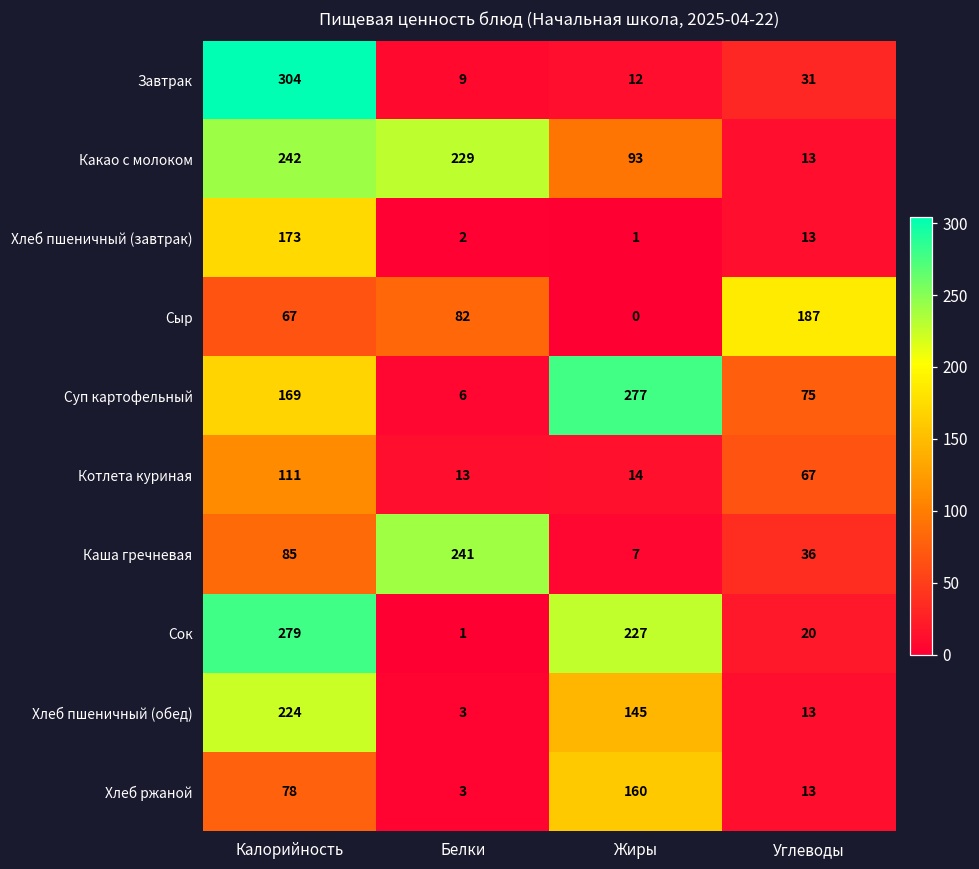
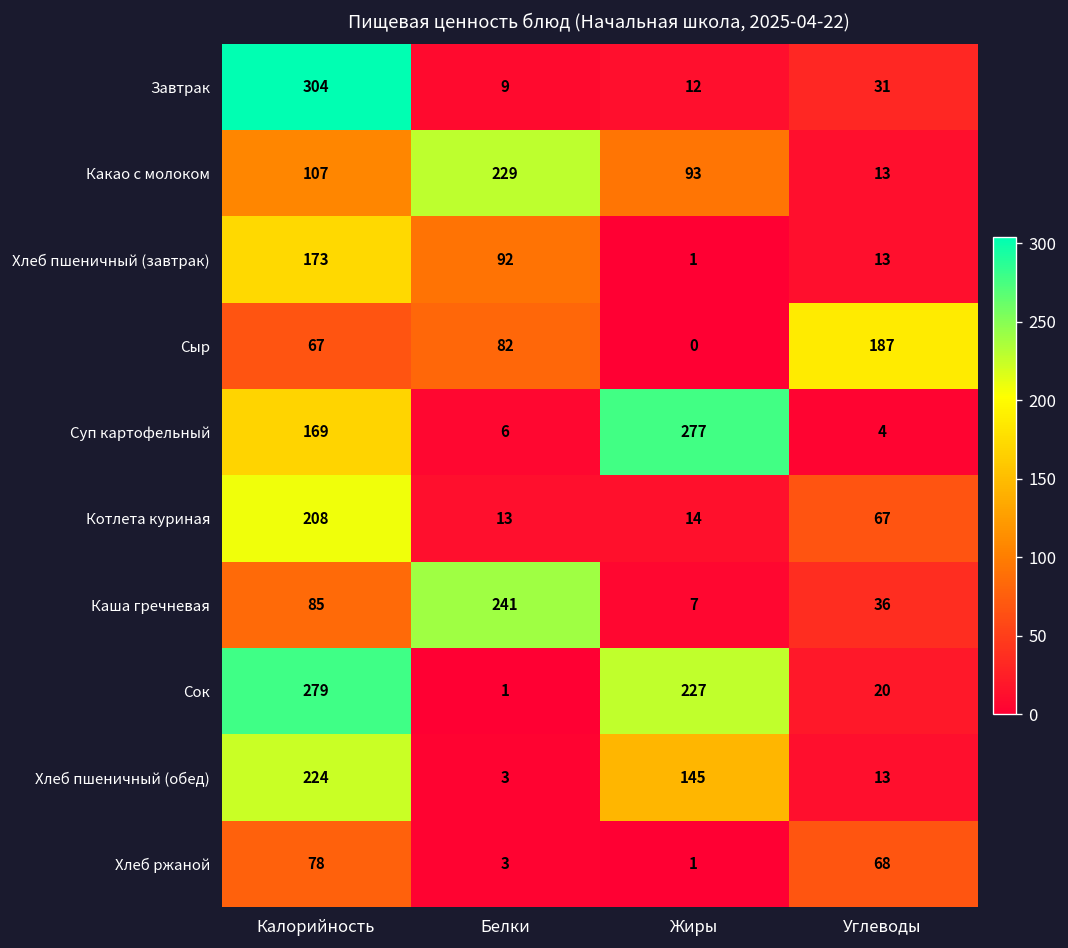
  {
    "Завтрак": {
      "Калорийность": 304,
      "Белки": 9,
      "Жиры": 12,
      "Углеводы": 31
    },
    "Какао с молоком": {
-     "Калорийность": 242,
+     "Калорийность": 107,
      "Белки": 229,
      "Жиры": 93,
      "Углеводы": 13
    },
    "Хлеб пшеничный (завтрак)": {
      "Калорийность": 173,
-     "Белки": 2,
+     "Белки": 92,
      "Жиры": 1,
      "Углеводы": 13
    },
    "Сыр": {
      "Калорийность": 67,
      "Белки": 82,
      "Жиры": 0,
      "Углеводы": 187
    },
    "Суп картофельный": {
      "Калорийность": 169,
      "Белки": 6,
      "Жиры": 277,
-     "Углеводы": 75
+     "Углеводы": 4
    },
    "Котлета куриная": {
-     "Калорийность": 111,
+     "Калорийность": 208,
      "Белки": 13,
      "Жиры": 14,
      "Углеводы": 67
    },
    "Каша гречневая": {
      "Калорийность": 85,
      "Белки": 241,
      "Жиры": 7,
      "Углеводы": 36
    },
    "Сок": {
      "Калорийность": 279,
      "Белки": 1,
      "Жиры": 227,
      "Углеводы": 20
    },
    "Хлеб пшеничный (обед)": {
      "Калорийность": 224,
      "Белки": 3,
      "Жиры": 145,
      "Углеводы": 13
    },
    "Хлеб ржаной": {
      "Калорийность": 78,
      "Белки": 3,
-     "Жиры": 160,
-     "Углеводы": 13
+     "Жиры": 1,
+     "Углеводы": 68
    }
  }
